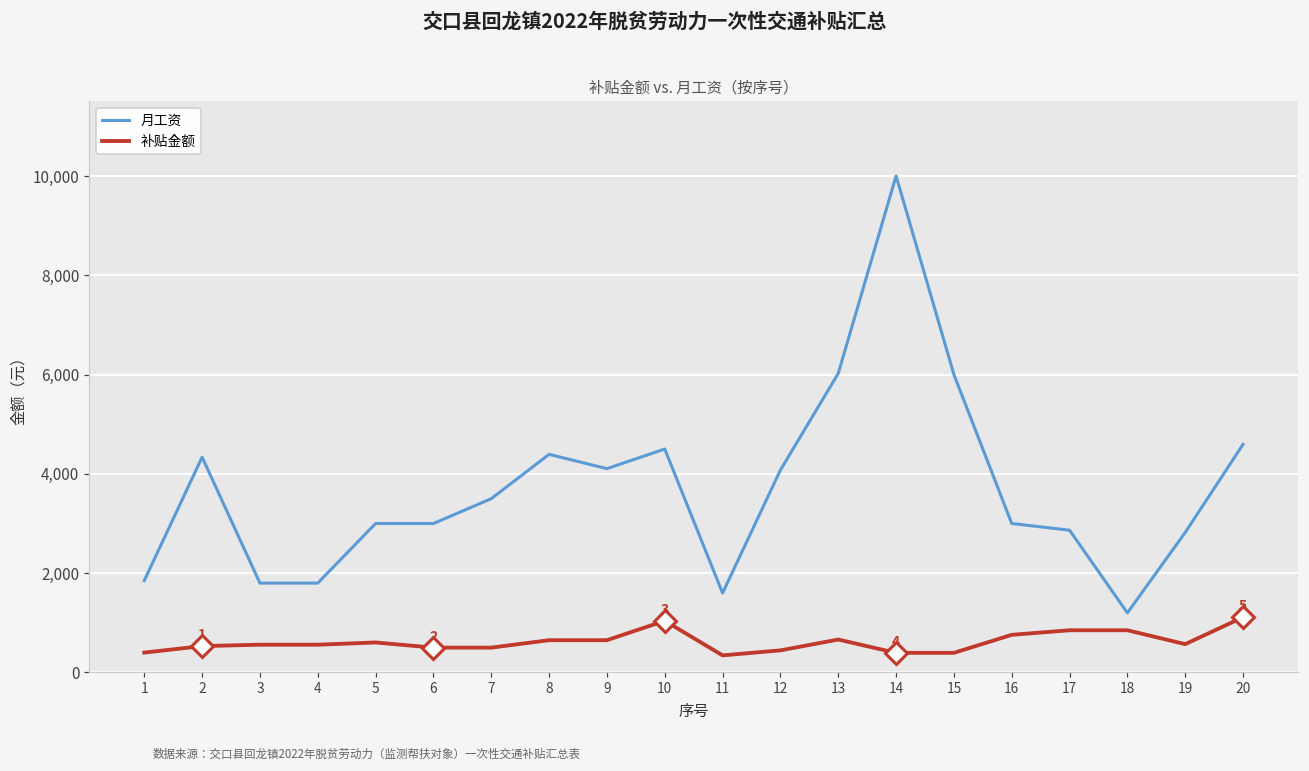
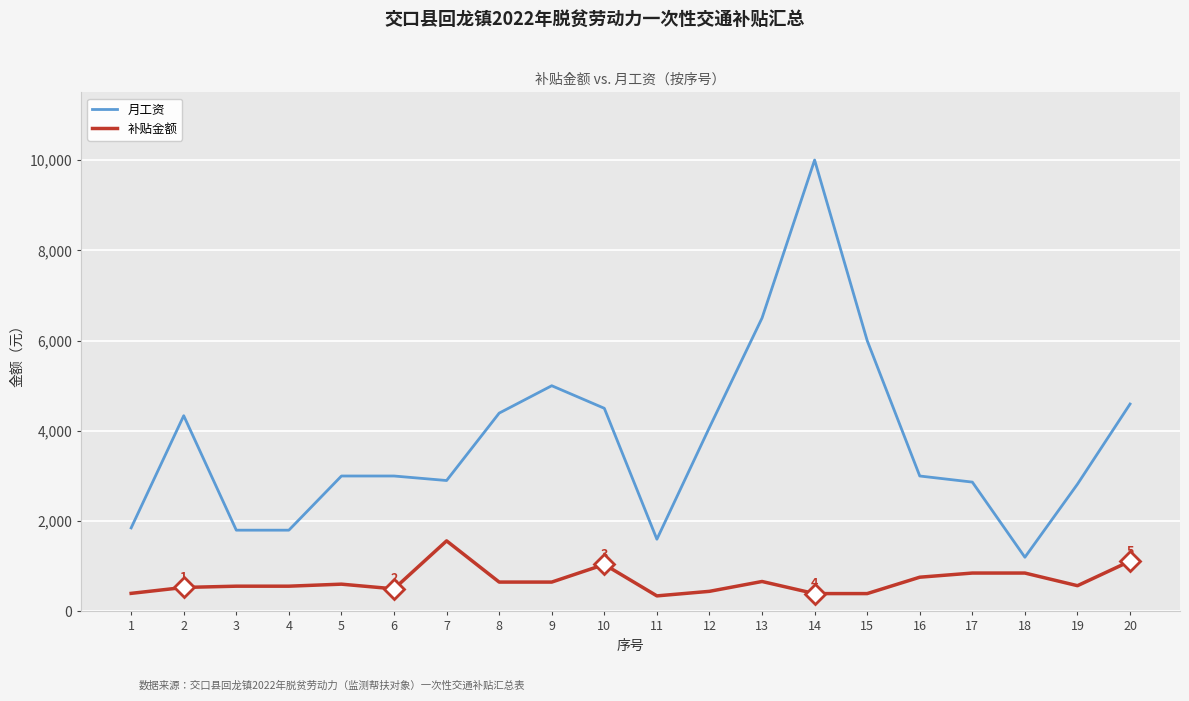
  {
    "月工资": {
      "1": "1,900",
      "2": "4,300",
      "3": "1,800",
      "4": "1,800",
      "5": "3,000",
      "6": "3,000",
-     "7": "3,500",
+     "7": "2,900",
      "8": "4,400",
-     "9": "4,100",
+     "9": "5,000",
      "10": "4,500",
      "11": "1,600",
      "12": "4,100",
-     "13": "6,000",
+     "13": "6,500",
      "14": "10,000",
      "15": "6,000",
      "16": "3,000",
      "17": "2,900",
      "18": "1,200",
      "19": "2,800",
      "20": "4,600"
    },
    "补贴金额": {
      "1": "400",
      "3": "600",
      "4": "600",
      "5": "600",
-     "7": "500",
+     "7": "1,600",
      "8": "700",
      "9": "700",
      "11": "300",
      "12": "400",
      "13": "700",
      "15": "400",
      "16": "800",
      "17": "900",
      "18": "900",
      "19": "600"
    }
  }
